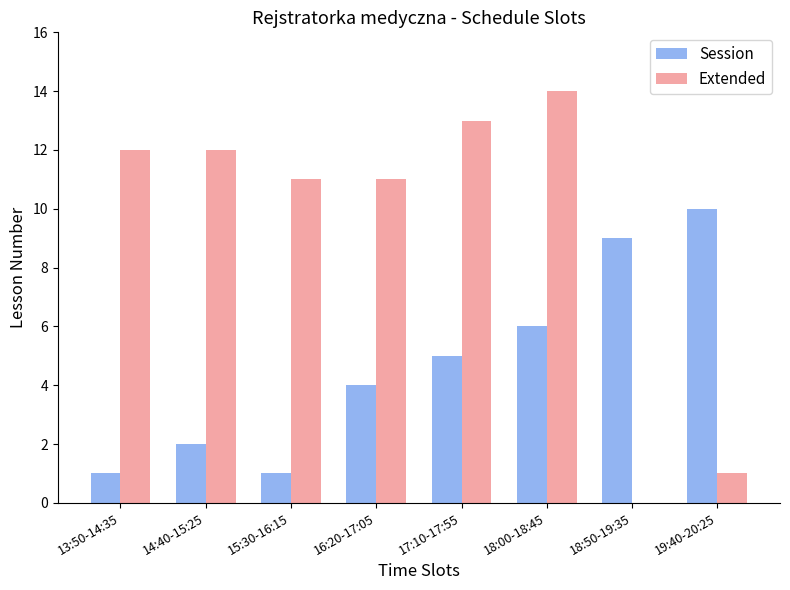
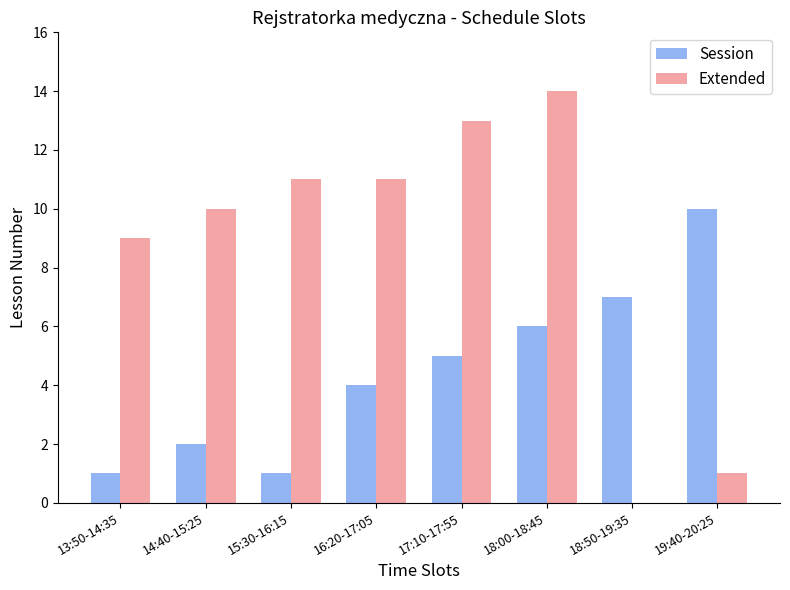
  {
    "Session": {
      "13:50-14:35": 1,
      "14:40-15:25": 2,
      "15:30-16:15": 1,
      "16:20-17:05": 4,
      "17:10-17:55": 5,
      "18:00-18:45": 6,
-     "18:50-19:35": 9,
+     "18:50-19:35": 7,
      "19:40-20:25": 10
    },
    "Extended": {
-     "13:50-14:35": 12,
-     "14:40-15:25": 12,
+     "13:50-14:35": 9,
+     "14:40-15:25": 10,
      "15:30-16:15": 11,
      "16:20-17:05": 11,
      "17:10-17:55": 13,
      "18:00-18:45": 14,
      "18:50-19:35": 0,
      "19:40-20:25": 1
    }
  }
